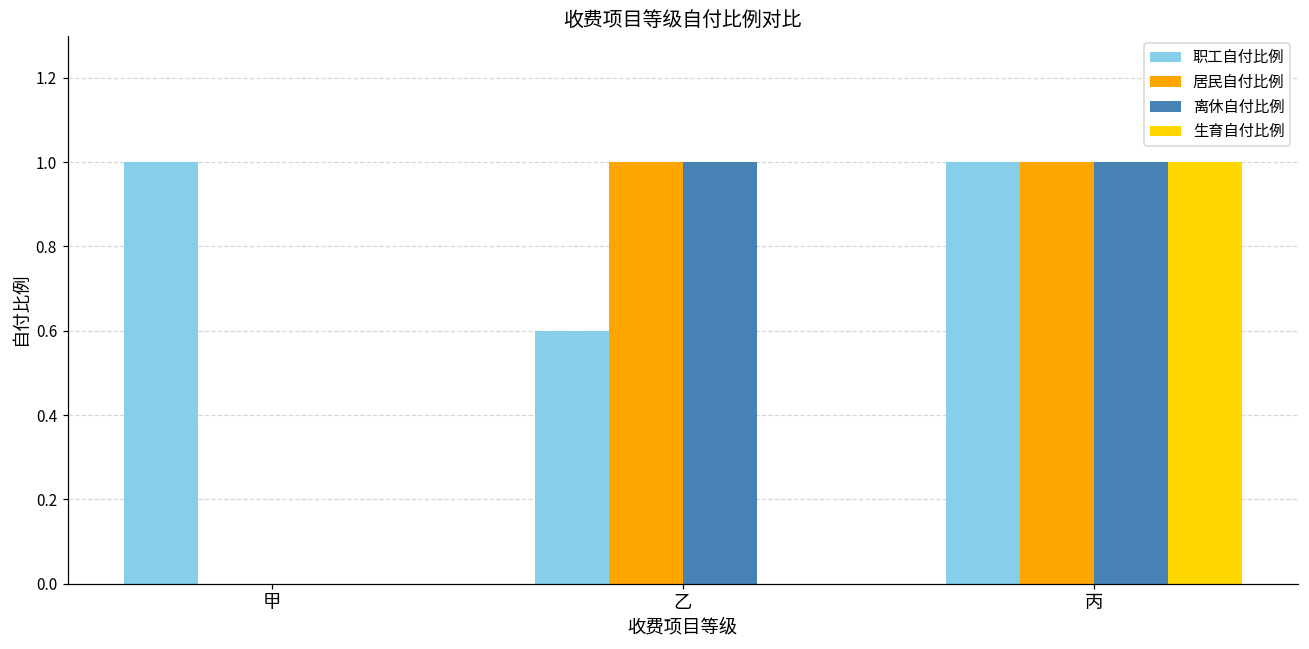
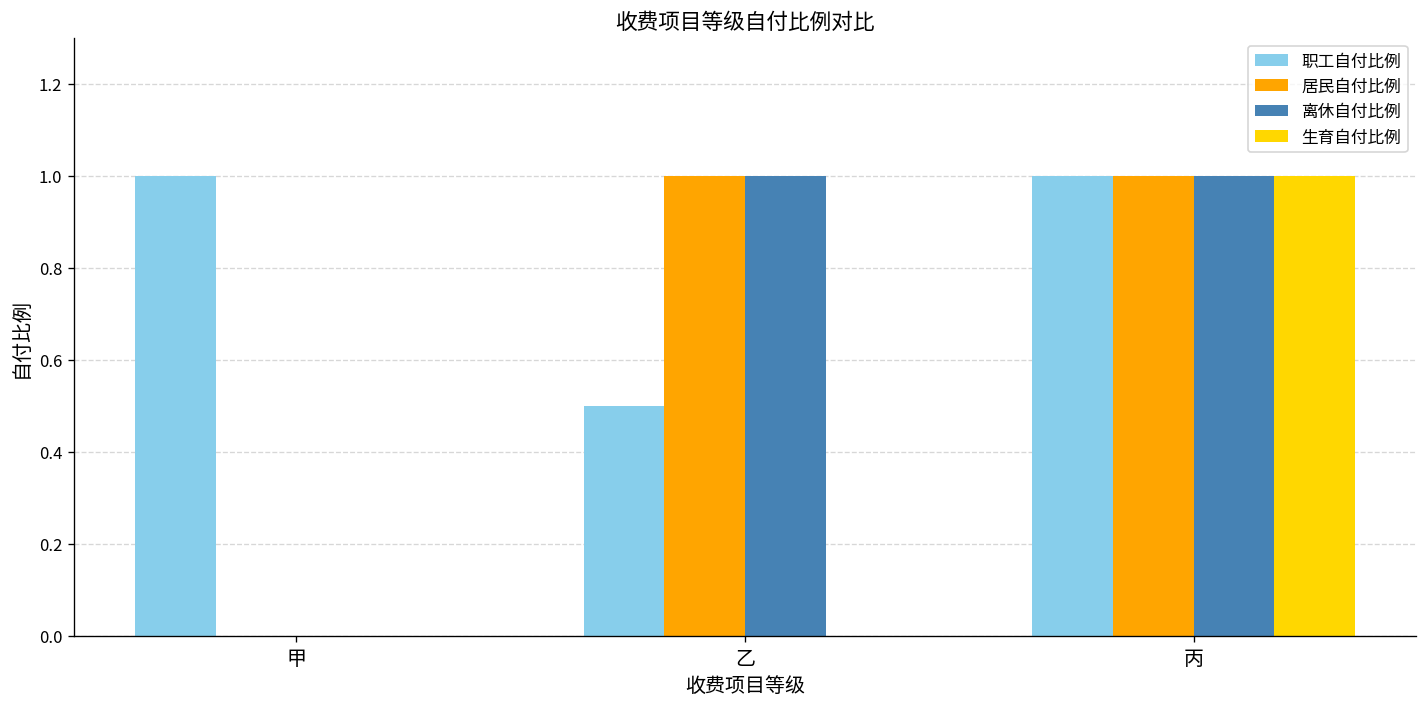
  {
    "职工自付比例": {
      "甲": 1.0,
-     "乙": 0.6,
+     "乙": 0.5,
      "丙": 1.0
    },
    "离休自付比例": {
      "甲": 0.0,
      "乙": 1.0,
      "丙": 1.0
    }
  }
